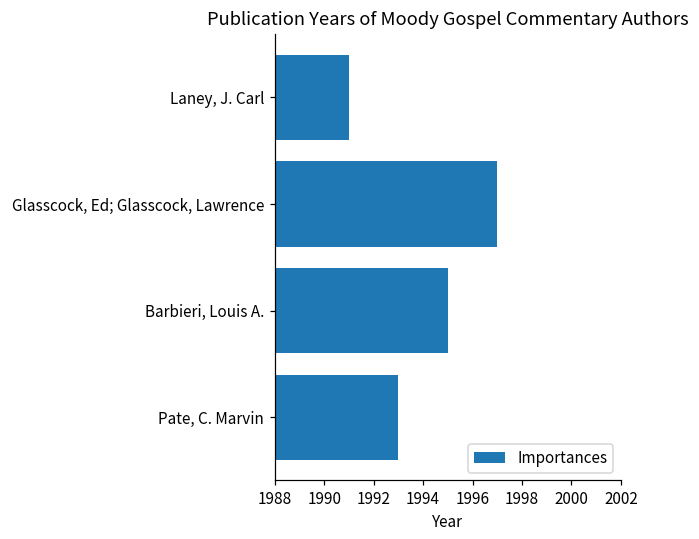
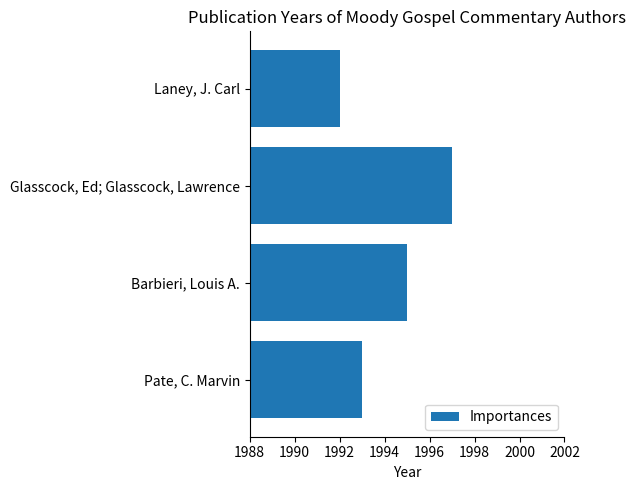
  {
-   "Laney, J. Carl": 1991,
+   "Laney, J. Carl": 1992,
    "Glasscock, Ed; Glasscock, Lawrence": 1997,
    "Barbieri, Louis A.": 1995,
    "Pate, C. Marvin": 1993
  }
